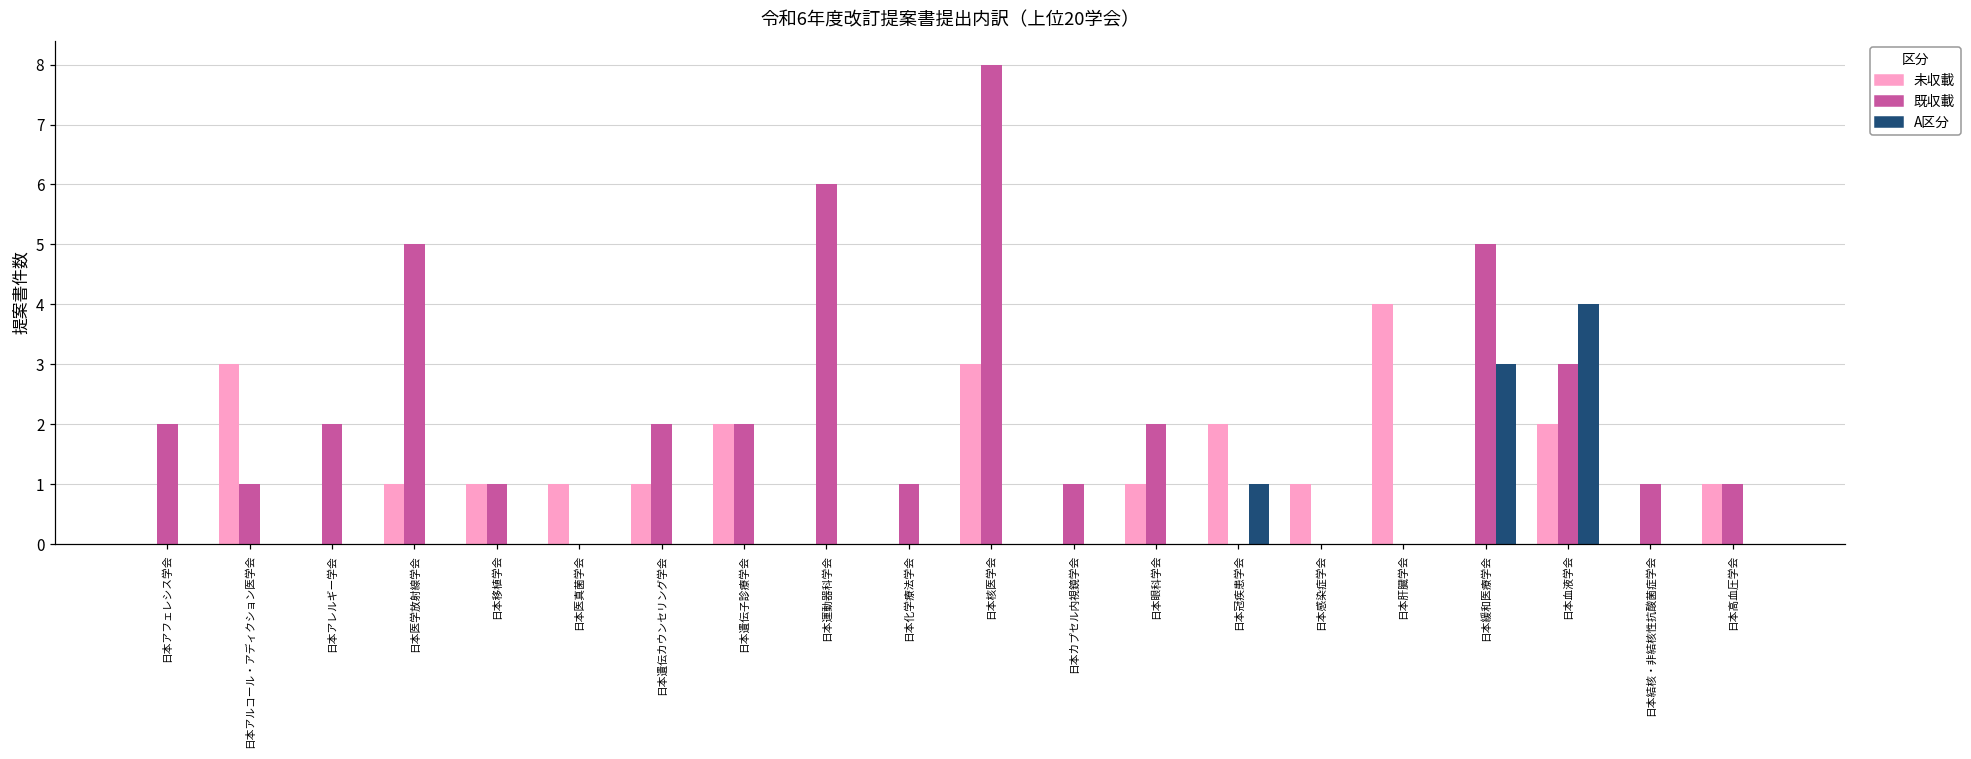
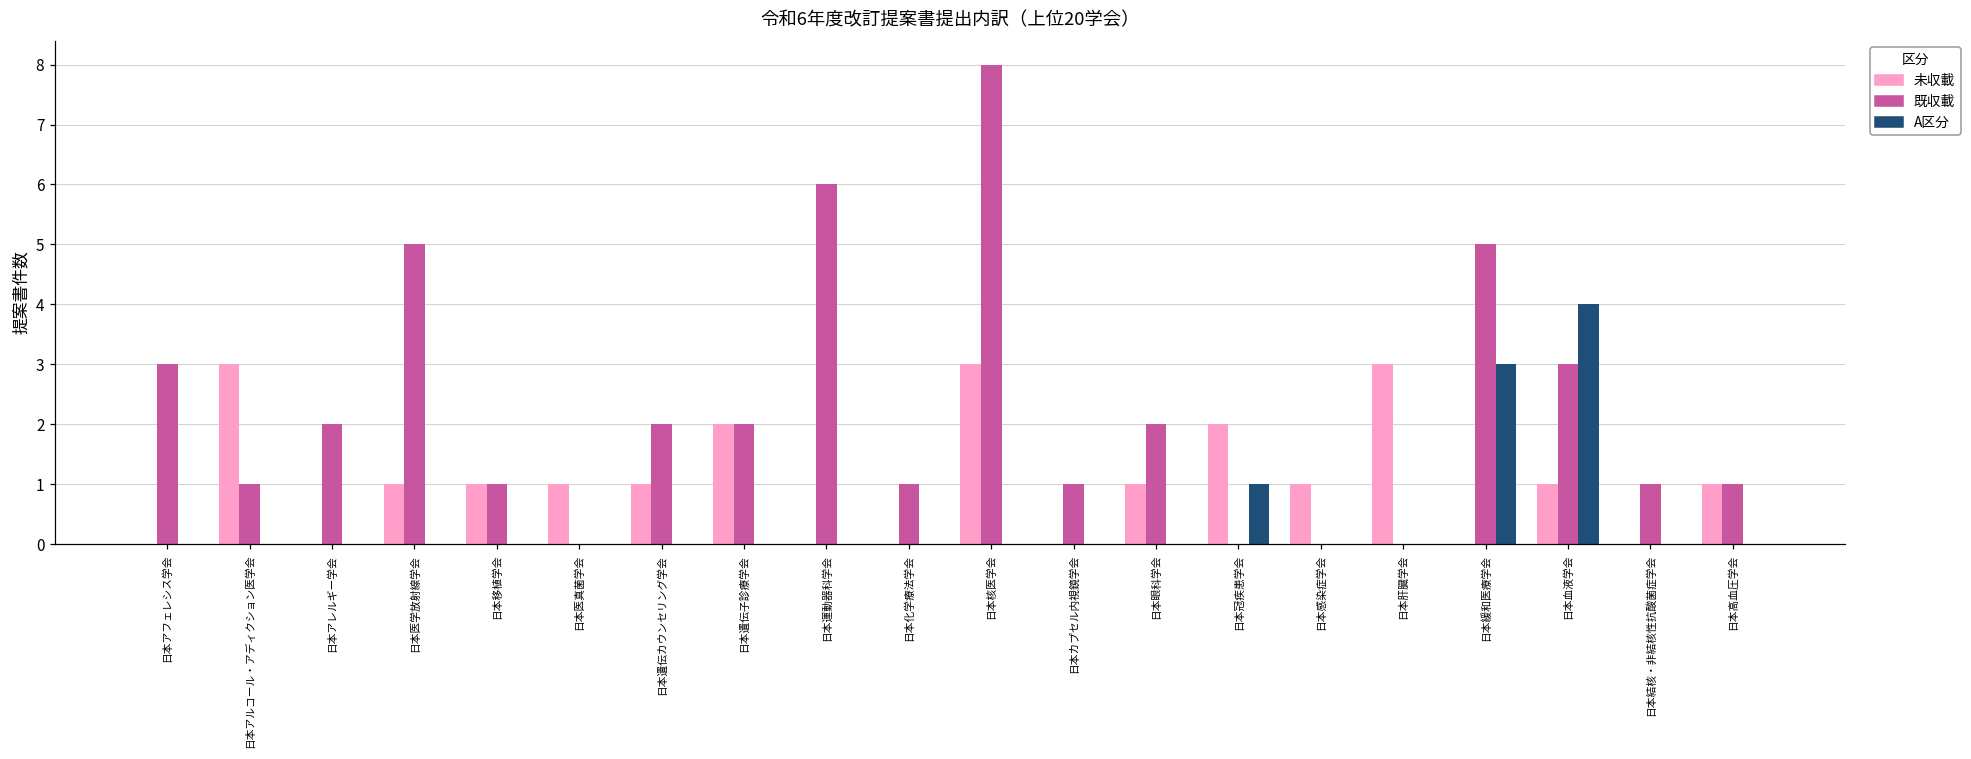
  {
    "未収載": {
      "日本アフェレシス学会": 0,
      "日本アルコール・アディクション医学会": 3,
      "日本アレルギー学会": 0,
      "日本医学放射線学会": 1,
      "日本移植学会": 1,
      "日本医真菌学会": 1,
      "日本遺伝カウンセリング学会": 1,
      "日本遺伝子診療学会": 2,
      "日本運動器科学会": 0,
      "日本化学療法学会": 0,
      "日本核医学会": 3,
      "日本カプセル内視鏡学会": 0,
      "日本眼科学会": 1,
      "日本冠疾患学会": 2,
      "日本感染症学会": 1,
-     "日本肝臓学会": 4,
+     "日本肝臓学会": 3,
      "日本緩和医療学会": 0,
-     "日本血液学会": 2,
+     "日本血液学会": 1,
      "日本結核・非結核性抗酸菌症学会": 0,
      "日本高血圧学会": 1
    },
    "既収載": {
-     "日本アフェレシス学会": 2,
+     "日本アフェレシス学会": 3,
      "日本アルコール・アディクション医学会": 1,
      "日本アレルギー学会": 2,
      "日本医学放射線学会": 5,
      "日本移植学会": 1,
      "日本医真菌学会": 0,
      "日本遺伝カウンセリング学会": 2,
      "日本遺伝子診療学会": 2,
      "日本運動器科学会": 6,
      "日本化学療法学会": 1,
      "日本核医学会": 8,
      "日本カプセル内視鏡学会": 1,
      "日本眼科学会": 2,
      "日本冠疾患学会": 0,
      "日本感染症学会": 0,
      "日本肝臓学会": 0,
      "日本緩和医療学会": 5,
      "日本血液学会": 3,
      "日本結核・非結核性抗酸菌症学会": 1,
      "日本高血圧学会": 1
    },
    "A区分": {
      "日本アフェレシス学会": 0,
      "日本アルコール・アディクション医学会": 0,
      "日本アレルギー学会": 0,
      "日本医学放射線学会": 0,
      "日本移植学会": 0,
      "日本医真菌学会": 0,
      "日本遺伝カウンセリング学会": 0,
      "日本遺伝子診療学会": 0,
      "日本運動器科学会": 0,
      "日本化学療法学会": 0,
      "日本核医学会": 0,
      "日本カプセル内視鏡学会": 0,
      "日本眼科学会": 0,
      "日本冠疾患学会": 1,
      "日本感染症学会": 0,
      "日本肝臓学会": 0,
      "日本緩和医療学会": 3,
      "日本血液学会": 4,
      "日本結核・非結核性抗酸菌症学会": 0,
      "日本高血圧学会": 0
    }
  }
